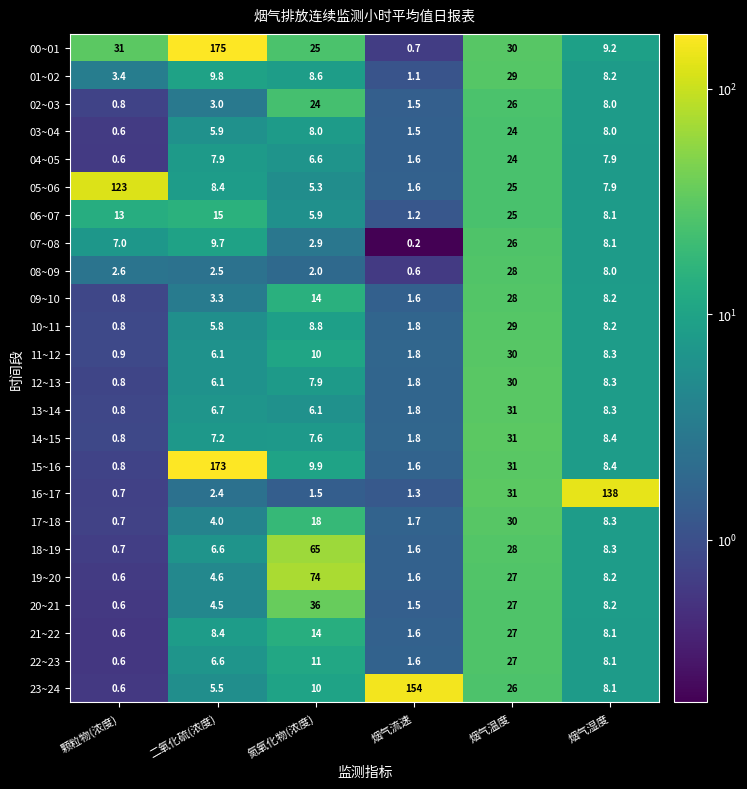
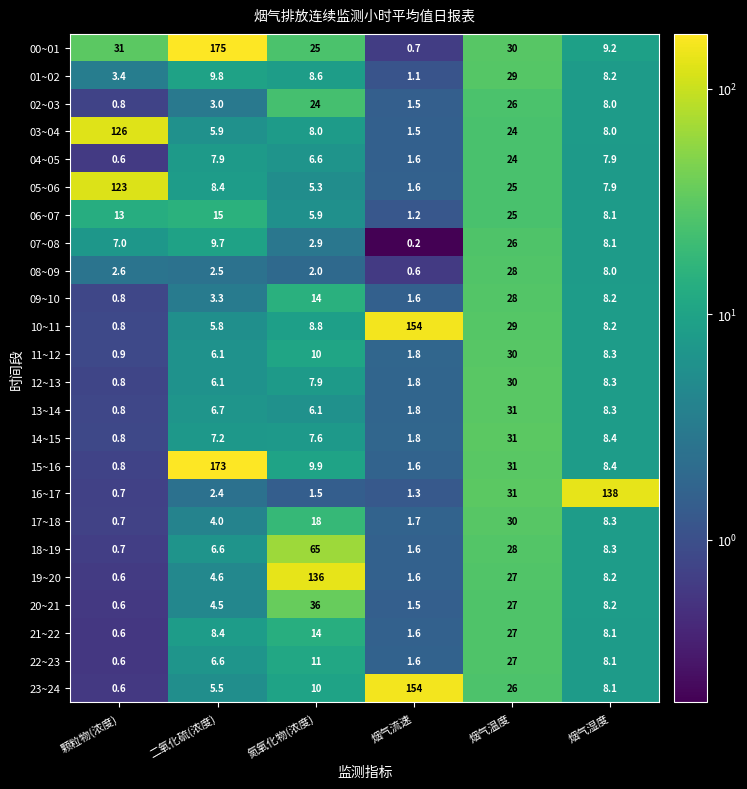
  {
    "00~01": {
      "颗粒物(浓度)": 31,
      "二氧化硫(浓度)": 175,
      "氮氧化物(浓度)": 25,
      "烟气流速": 0.7,
      "烟气温度": 30,
      "烟气湿度": 9.2
    },
    "01~02": {
      "颗粒物(浓度)": 3.4,
      "二氧化硫(浓度)": 9.8,
      "氮氧化物(浓度)": 8.6,
      "烟气流速": 1.1,
      "烟气温度": 29,
      "烟气湿度": 8.2
    },
    "02~03": {
      "颗粒物(浓度)": 0.8,
      "二氧化硫(浓度)": 3.0,
      "氮氧化物(浓度)": 24,
      "烟气流速": 1.5,
      "烟气温度": 26,
      "烟气湿度": 8.0
    },
    "03~04": {
-     "颗粒物(浓度)": 0.6,
+     "颗粒物(浓度)": 126,
      "二氧化硫(浓度)": 5.9,
      "氮氧化物(浓度)": 8.0,
      "烟气流速": 1.5,
      "烟气温度": 24,
      "烟气湿度": 8.0
    },
    "04~05": {
      "颗粒物(浓度)": 0.6,
      "二氧化硫(浓度)": 7.9,
      "氮氧化物(浓度)": 6.6,
      "烟气流速": 1.6,
      "烟气温度": 24,
      "烟气湿度": 7.9
    },
    "05~06": {
      "颗粒物(浓度)": 123,
      "二氧化硫(浓度)": 8.4,
      "氮氧化物(浓度)": 5.3,
      "烟气流速": 1.6,
      "烟气温度": 25,
      "烟气湿度": 7.9
    },
    "06~07": {
      "颗粒物(浓度)": 13,
      "二氧化硫(浓度)": 15,
      "氮氧化物(浓度)": 5.9,
      "烟气流速": 1.2,
      "烟气温度": 25,
      "烟气湿度": 8.1
    },
    "07~08": {
      "颗粒物(浓度)": 7.0,
      "二氧化硫(浓度)": 9.7,
      "氮氧化物(浓度)": 2.9,
      "烟气流速": 0.2,
      "烟气温度": 26,
      "烟气湿度": 8.1
    },
    "08~09": {
      "颗粒物(浓度)": 2.6,
      "二氧化硫(浓度)": 2.5,
      "氮氧化物(浓度)": 2.0,
      "烟气流速": 0.6,
      "烟气温度": 28,
      "烟气湿度": 8.0
    },
    "09~10": {
      "颗粒物(浓度)": 0.8,
      "二氧化硫(浓度)": 3.3,
      "氮氧化物(浓度)": 14,
      "烟气流速": 1.6,
      "烟气温度": 28,
      "烟气湿度": 8.2
    },
    "10~11": {
      "颗粒物(浓度)": 0.8,
      "二氧化硫(浓度)": 5.8,
      "氮氧化物(浓度)": 8.8,
-     "烟气流速": 1.8,
+     "烟气流速": 154,
      "烟气温度": 29,
      "烟气湿度": 8.2
    },
    "11~12": {
      "颗粒物(浓度)": 0.9,
      "二氧化硫(浓度)": 6.1,
      "氮氧化物(浓度)": 10,
      "烟气流速": 1.8,
      "烟气温度": 30,
      "烟气湿度": 8.3
    },
    "12~13": {
      "颗粒物(浓度)": 0.8,
      "二氧化硫(浓度)": 6.1,
      "氮氧化物(浓度)": 7.9,
      "烟气流速": 1.8,
      "烟气温度": 30,
      "烟气湿度": 8.3
    },
    "13~14": {
      "颗粒物(浓度)": 0.8,
      "二氧化硫(浓度)": 6.7,
      "氮氧化物(浓度)": 6.1,
      "烟气流速": 1.8,
      "烟气温度": 31,
      "烟气湿度": 8.3
    },
    "14~15": {
      "颗粒物(浓度)": 0.8,
      "二氧化硫(浓度)": 7.2,
      "氮氧化物(浓度)": 7.6,
      "烟气流速": 1.8,
      "烟气温度": 31,
      "烟气湿度": 8.4
    },
    "15~16": {
      "颗粒物(浓度)": 0.8,
      "二氧化硫(浓度)": 173,
      "氮氧化物(浓度)": 9.9,
      "烟气流速": 1.6,
      "烟气温度": 31,
      "烟气湿度": 8.4
    },
    "16~17": {
      "颗粒物(浓度)": 0.7,
      "二氧化硫(浓度)": 2.4,
      "氮氧化物(浓度)": 1.5,
      "烟气流速": 1.3,
      "烟气温度": 31,
      "烟气湿度": 138
    },
    "17~18": {
      "颗粒物(浓度)": 0.7,
      "二氧化硫(浓度)": 4.0,
      "氮氧化物(浓度)": 18,
      "烟气流速": 1.7,
      "烟气温度": 30,
      "烟气湿度": 8.3
    },
    "18~19": {
      "颗粒物(浓度)": 0.7,
      "二氧化硫(浓度)": 6.6,
      "氮氧化物(浓度)": 65,
      "烟气流速": 1.6,
      "烟气温度": 28,
      "烟气湿度": 8.3
    },
    "19~20": {
      "颗粒物(浓度)": 0.6,
      "二氧化硫(浓度)": 4.6,
-     "氮氧化物(浓度)": 74,
+     "氮氧化物(浓度)": 136,
      "烟气流速": 1.6,
      "烟气温度": 27,
      "烟气湿度": 8.2
    },
    "20~21": {
      "颗粒物(浓度)": 0.6,
      "二氧化硫(浓度)": 4.5,
      "氮氧化物(浓度)": 36,
      "烟气流速": 1.5,
      "烟气温度": 27,
      "烟气湿度": 8.2
    },
    "21~22": {
      "颗粒物(浓度)": 0.6,
      "二氧化硫(浓度)": 8.4,
      "氮氧化物(浓度)": 14,
      "烟气流速": 1.6,
      "烟气温度": 27,
      "烟气湿度": 8.1
    },
    "22~23": {
      "颗粒物(浓度)": 0.6,
      "二氧化硫(浓度)": 6.6,
      "氮氧化物(浓度)": 11,
      "烟气流速": 1.6,
      "烟气温度": 27,
      "烟气湿度": 8.1
    },
    "23~24": {
      "颗粒物(浓度)": 0.6,
      "二氧化硫(浓度)": 5.5,
      "氮氧化物(浓度)": 10,
      "烟气流速": 154,
      "烟气温度": 26,
      "烟气湿度": 8.1
    }
  }
